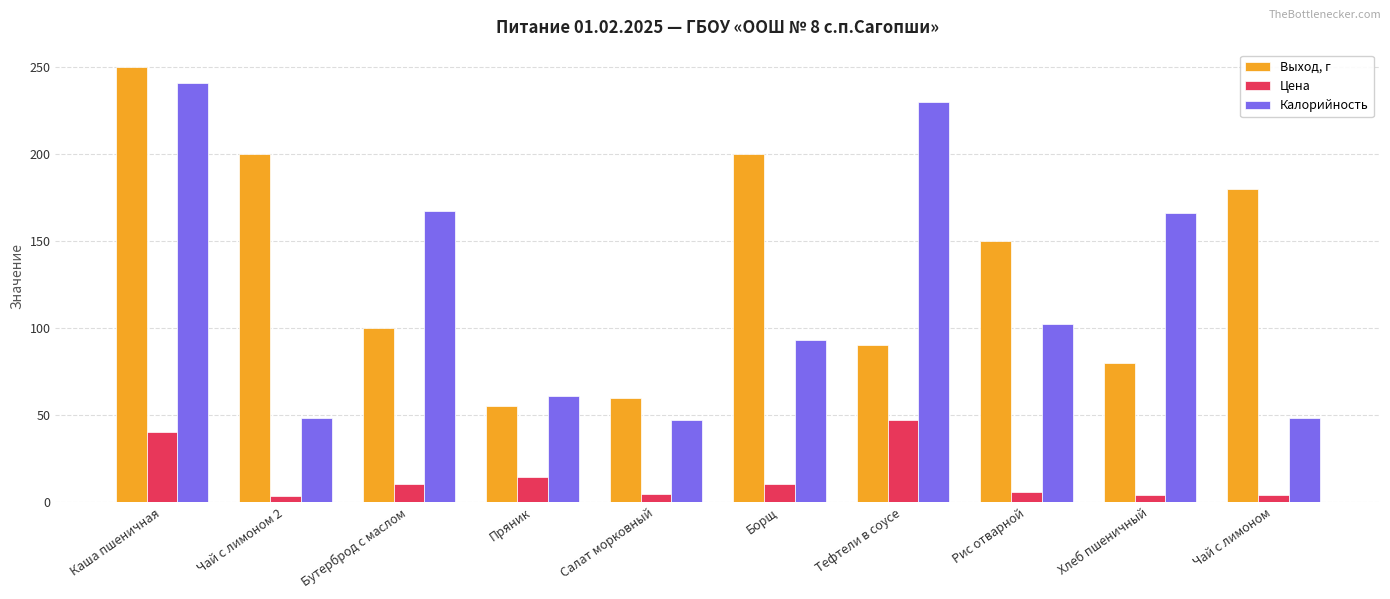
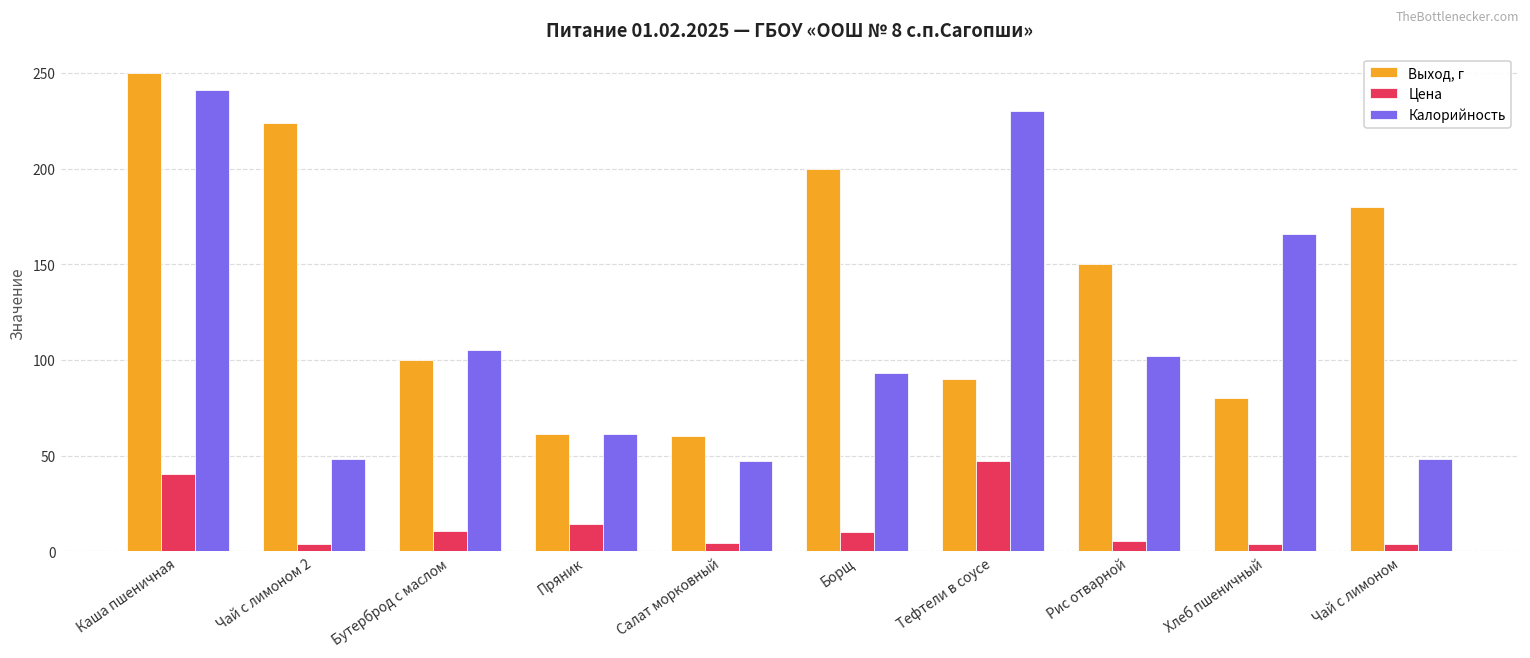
  {
    "Выход, г": {
      "Каша пшеничная": 250,
-     "Чай с лимоном 2": 200,
+     "Чай с лимоном 2": 224,
      "Бутерброд с маслом": 100,
-     "Пряник": 55,
+     "Пряник": 61,
      "Салат морковный": 60,
      "Борщ": 200,
      "Тефтели в соусе": 90,
      "Рис отварной": 150,
      "Хлеб пшеничный": 80,
      "Чай с лимоном": 180
    },
    "Цена": {
      "Каша пшеничная": 40,
      "Чай с лимоном 2": 4,
      "Бутерброд с маслом": 10,
      "Пряник": 14,
      "Салат морковный": 4,
      "Борщ": 10,
      "Тефтели в соусе": 47,
      "Рис отварной": 6,
      "Хлеб пшеничный": 4,
      "Чай с лимоном": 4
    },
    "Калорийность": {
      "Каша пшеничная": 241,
      "Чай с лимоном 2": 48,
-     "Бутерброд с маслом": 167,
+     "Бутерброд с маслом": 105,
      "Пряник": 61,
      "Салат морковный": 47,
      "Борщ": 93,
      "Тефтели в соусе": 230,
      "Рис отварной": 102,
      "Хлеб пшеничный": 166,
      "Чай с лимоном": 48
    }
  }
